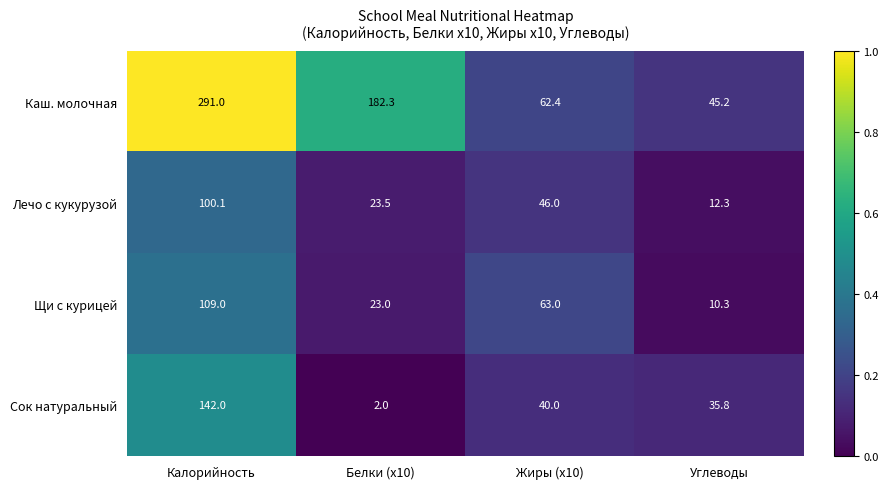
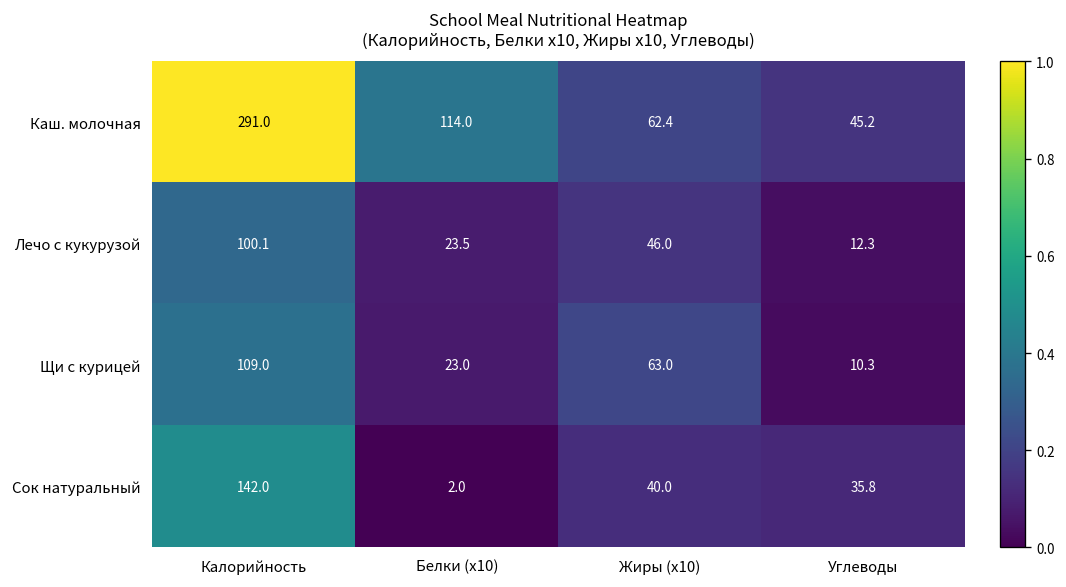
  {
    "Каш. молочная": {
      "Калорийность": 291.0,
-     "Белки (x10)": 182.3,
+     "Белки (x10)": 114.0,
      "Жиры (x10)": 62.4,
      "Углеводы": 45.2
    },
    "Лечо с кукурузой": {
      "Калорийность": 100.1,
      "Белки (x10)": 23.5,
      "Жиры (x10)": 46.0,
      "Углеводы": 12.3
    },
    "Щи с курицей": {
      "Калорийность": 109.0,
      "Белки (x10)": 23.0,
      "Жиры (x10)": 63.0,
      "Углеводы": 10.3
    },
    "Сок натуральный": {
      "Калорийность": 142.0,
      "Белки (x10)": 2.0,
      "Жиры (x10)": 40.0,
      "Углеводы": 35.8
    }
  }
